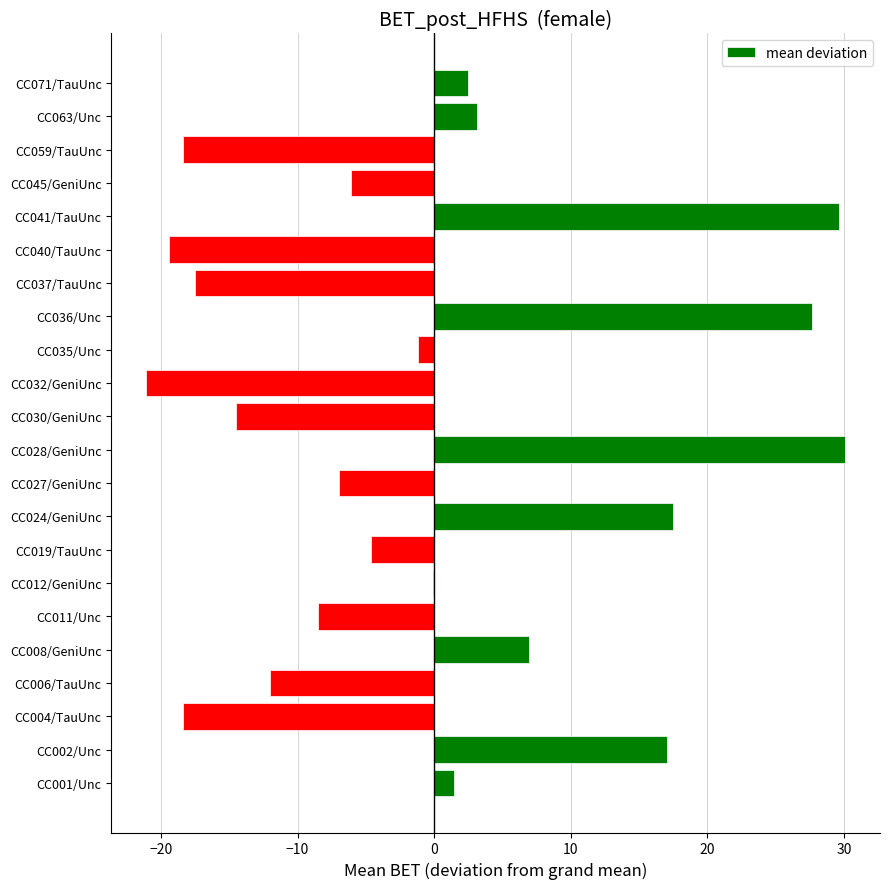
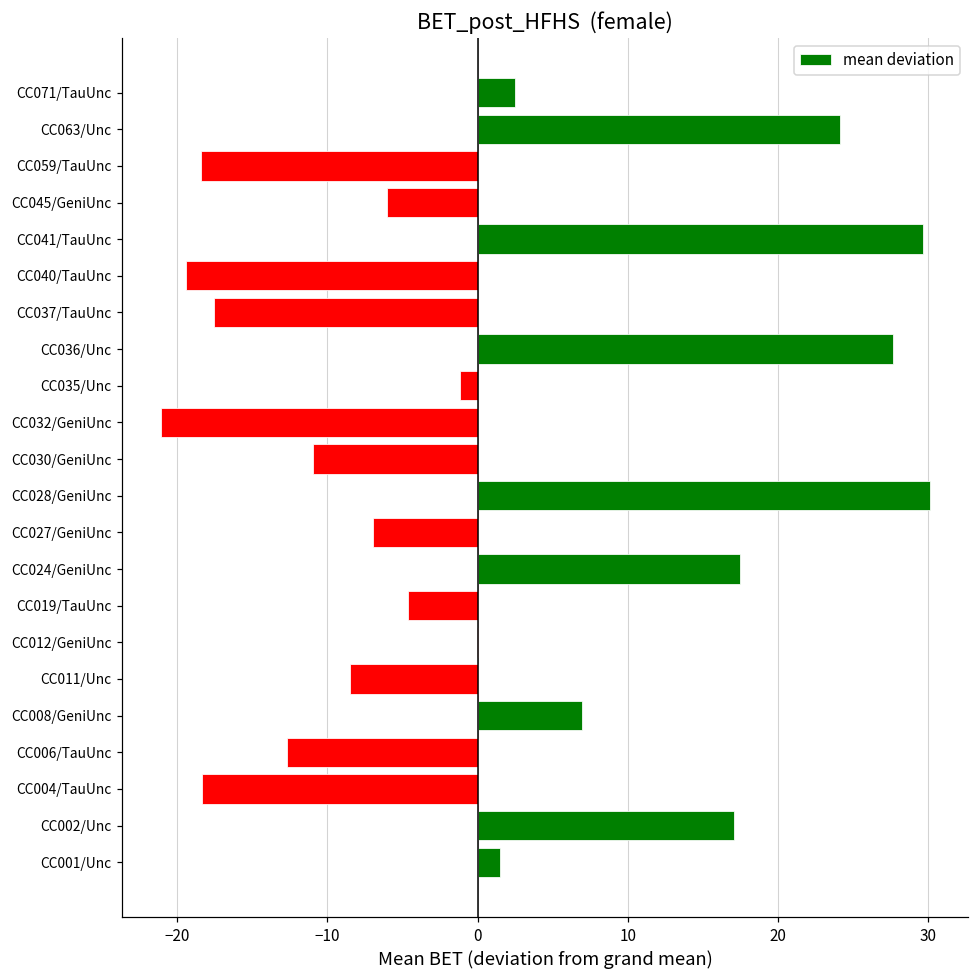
  {
    "CC071/TauUnc": 2.5,
-   "CC063/Unc": 3.1,
+   "CC063/Unc": 24.1,
    "CC059/TauUnc": -18.4,
    "CC045/GeniUnc": -6.1,
    "CC041/TauUnc": 29.6,
    "CC040/TauUnc": -19.4,
    "CC037/TauUnc": -17.5,
    "CC036/Unc": 27.6,
    "CC035/Unc": -1.2,
    "CC032/GeniUnc": -21.1,
-   "CC030/GeniUnc": -14.5,
+   "CC030/GeniUnc": -10.9,
    "CC028/GeniUnc": 30.1,
    "CC027/GeniUnc": -7.0,
    "CC024/GeniUnc": 17.5,
    "CC019/TauUnc": -4.6,
    "CC011/Unc": -8.5,
    "CC008/GeniUnc": 7.0,
-   "CC006/TauUnc": -12.0,
+   "CC006/TauUnc": -12.7,
    "CC004/TauUnc": -18.4,
    "CC002/Unc": 17.0,
    "CC001/Unc": 1.5
  }
